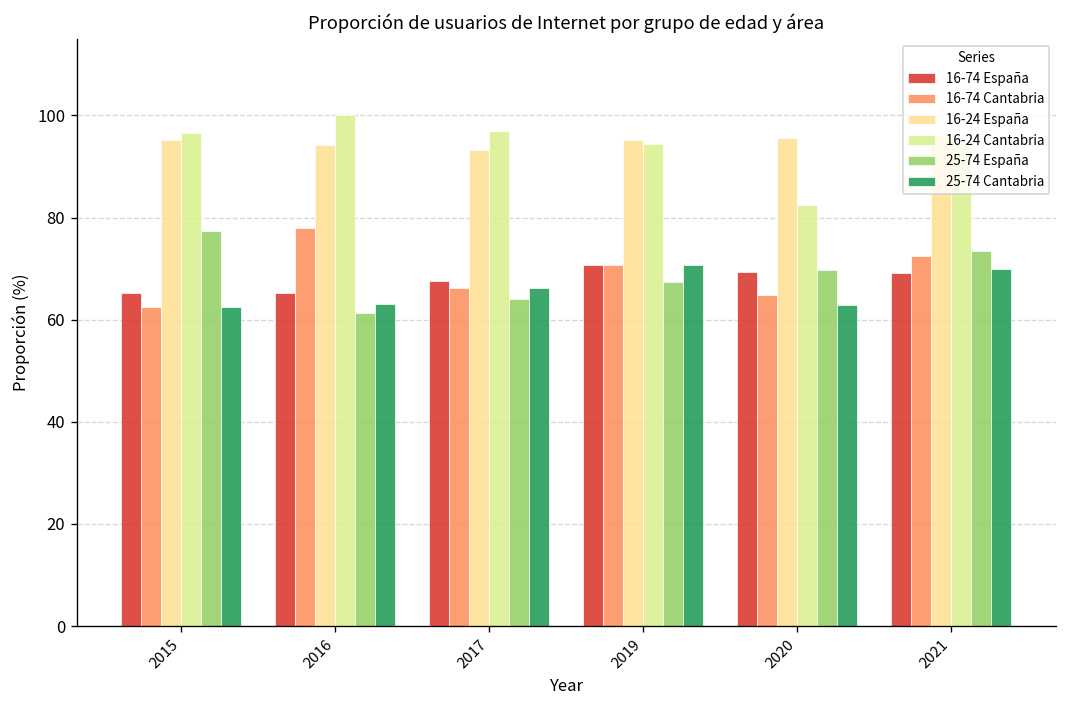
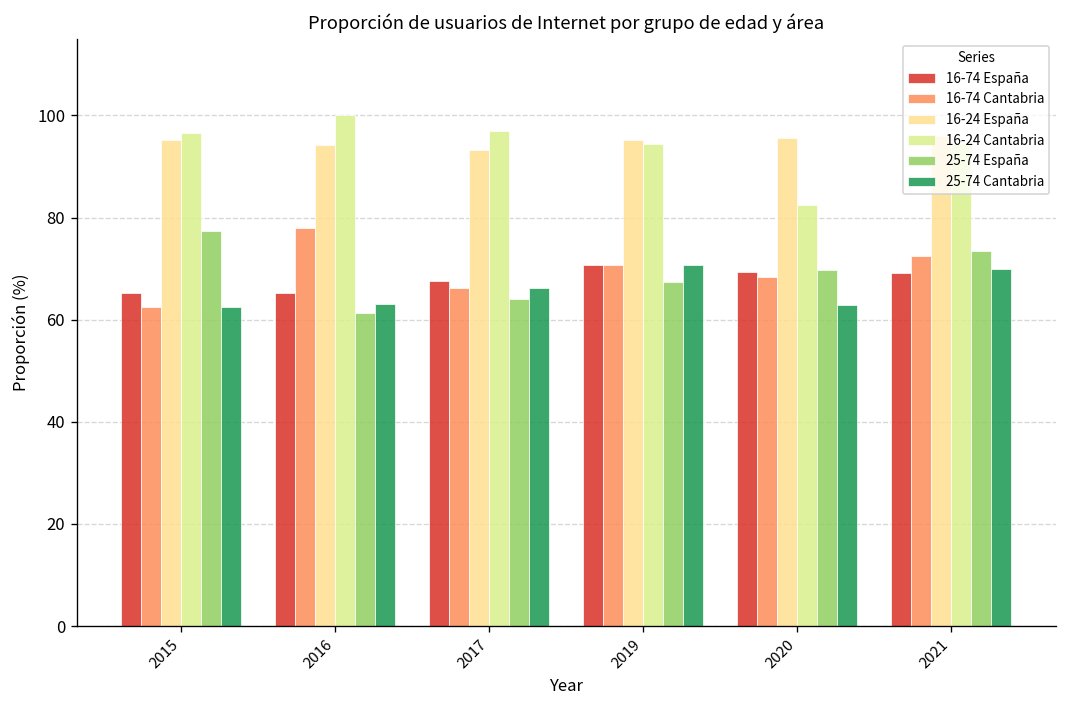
  {
    "16-74 España": {
      "2015": 65,
      "2016": 65,
      "2017": 67,
      "2019": 71,
      "2020": 69,
      "2021": 69
    },
    "16-74 Cantabria": {
      "2015": 62,
      "2016": 78,
      "2017": 66,
      "2019": 71,
-     "2020": 65,
+     "2020": 68,
      "2021": 73
    },
    "25-74 España": {
      "2015": 77,
      "2016": 61,
      "2017": 64,
      "2019": 67,
      "2020": 70,
      "2021": 73
    },
    "25-74 Cantabria": {
      "2015": 62,
      "2016": 63,
      "2017": 66,
      "2019": 71,
      "2020": 63,
      "2021": 70
    }
  }
